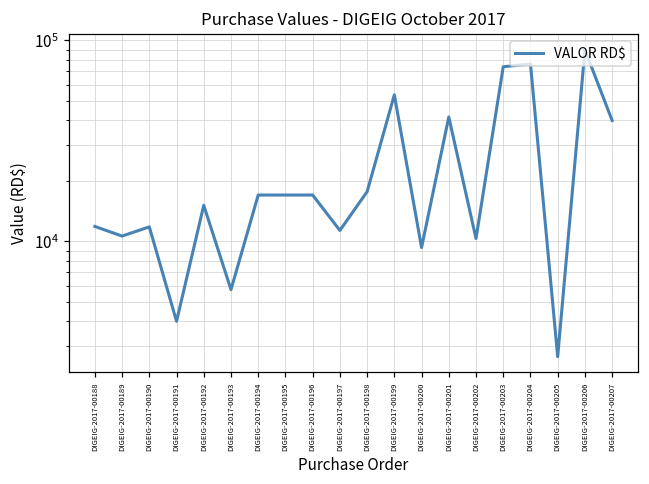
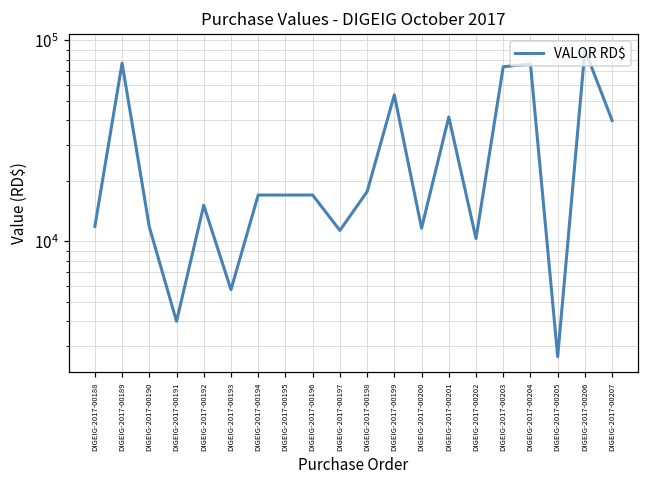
  {
    "DIGEIG-2017-00188": 12000,
-   "DIGEIG-2017-00189": 11000,
+   "DIGEIG-2017-00189": 77000,
    "DIGEIG-2017-00190": 12000,
    "DIGEIG-2017-00191": 4000,
    "DIGEIG-2017-00192": 15000,
    "DIGEIG-2017-00193": 5800,
    "DIGEIG-2017-00194": 17000,
    "DIGEIG-2017-00195": 17000,
    "DIGEIG-2017-00196": 17000,
    "DIGEIG-2017-00197": 11000,
    "DIGEIG-2017-00198": 18000,
    "DIGEIG-2017-00199": 54000,
-   "DIGEIG-2017-00200": 9000,
+   "DIGEIG-2017-00200": 12000,
    "DIGEIG-2017-00201": 42000,
    "DIGEIG-2017-00202": 10000,
    "DIGEIG-2017-00203": 74000,
    "DIGEIG-2017-00205": 2700,
    "DIGEIG-2017-00207": 40000
  }
